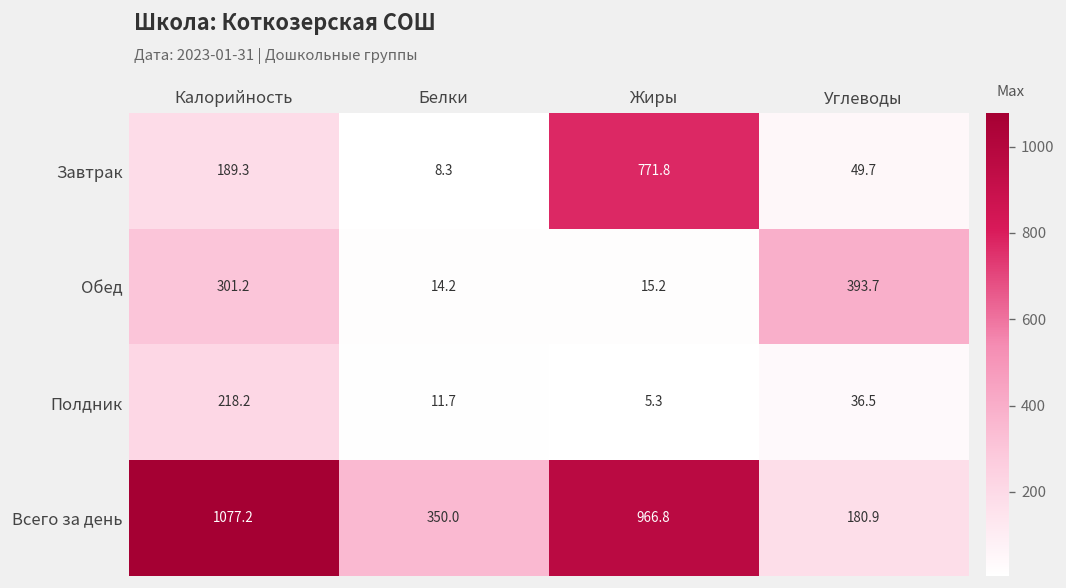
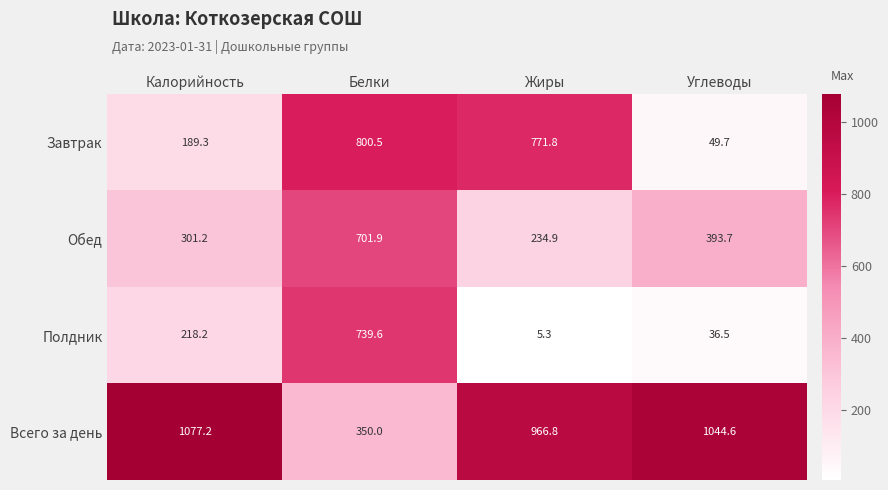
  {
    "Завтрак": {
      "Калорийность": 189.3,
-     "Белки": 8.3,
+     "Белки": 800.5,
      "Жиры": 771.8,
      "Углеводы": 49.7
    },
    "Обед": {
      "Калорийность": 301.2,
-     "Белки": 14.2,
-     "Жиры": 15.2,
+     "Белки": 701.9,
+     "Жиры": 234.9,
      "Углеводы": 393.7
    },
    "Полдник": {
      "Калорийность": 218.2,
-     "Белки": 11.7,
+     "Белки": 739.6,
      "Жиры": 5.3,
      "Углеводы": 36.5
    },
    "Всего за день": {
      "Калорийность": 1077.2,
      "Белки": 350.0,
      "Жиры": 966.8,
-     "Углеводы": 180.9
+     "Углеводы": 1044.6
    }
  }
